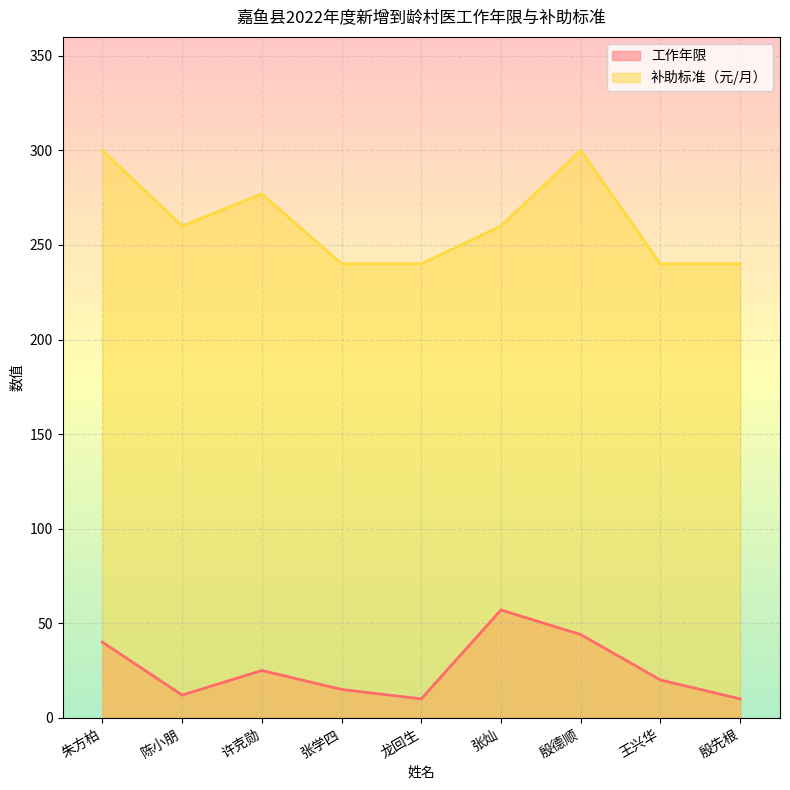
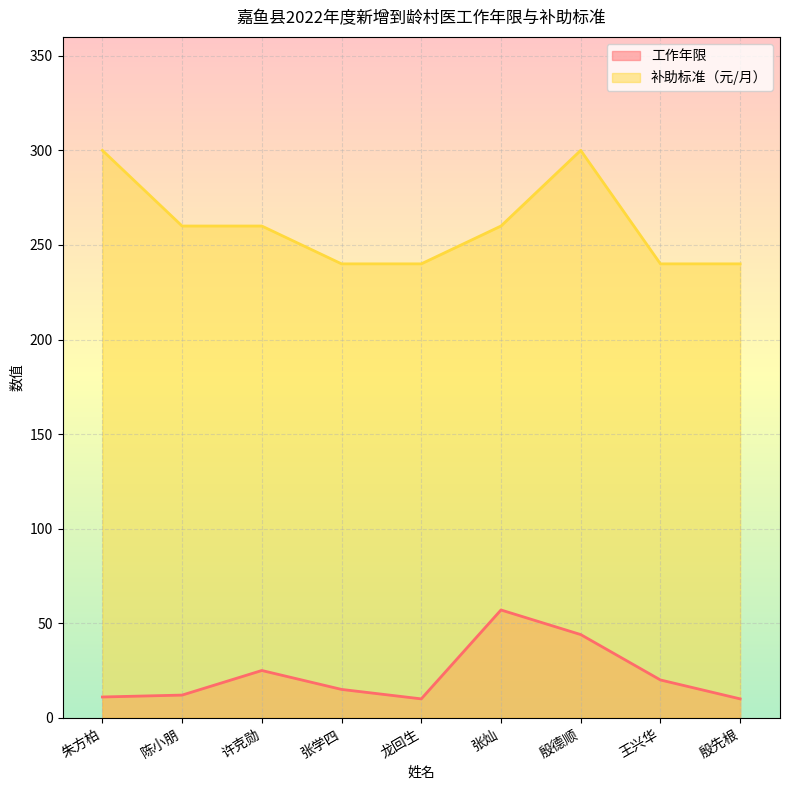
  {
    "工作年限": {
-     "朱方柏": 40,
+     "朱方柏": 11,
      "陈小朋": 12,
      "许克勋": 25,
      "张学四": 15,
      "龙回生": 10,
      "张灿": 57,
      "殷德顺": 44,
      "王兴华": 20,
      "殷先根": 10
    },
    "补助标准（元/月）": {
      "朱方柏": 300,
      "陈小朋": 260,
-     "许克勋": 277,
+     "许克勋": 260,
      "张学四": 240,
      "龙回生": 240,
      "张灿": 260,
      "殷德顺": 300,
      "王兴华": 240,
      "殷先根": 240
    }
  }
